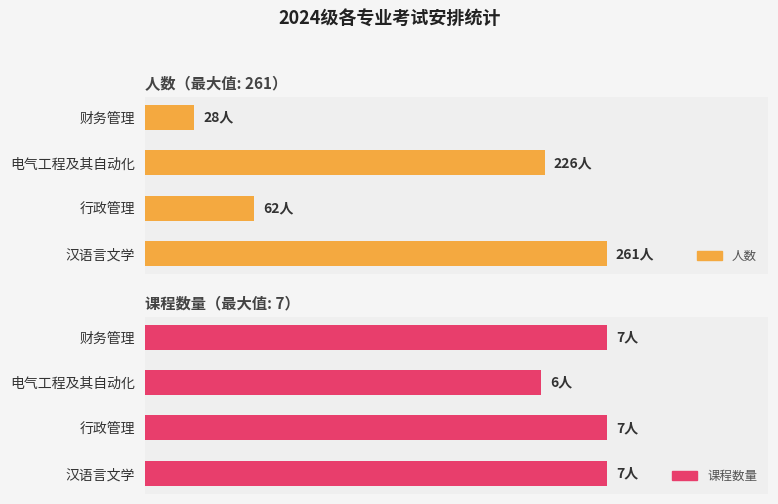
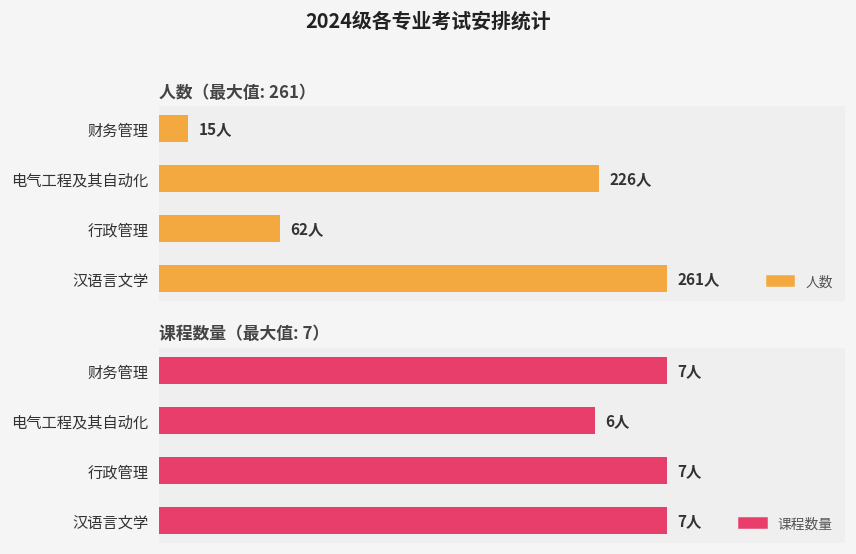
  {
    "人数（最大值: 261）": {
-     "财务管理": "28人",
+     "财务管理": "15人",
      "电气工程及其自动化": "226人",
      "行政管理": "62人",
      "汉语言文学": "261人"
    },
    "课程数量（最大值: 7）": {
      "财务管理": "7人",
      "电气工程及其自动化": "6人",
      "行政管理": "7人",
      "汉语言文学": "7人"
    }
  }
